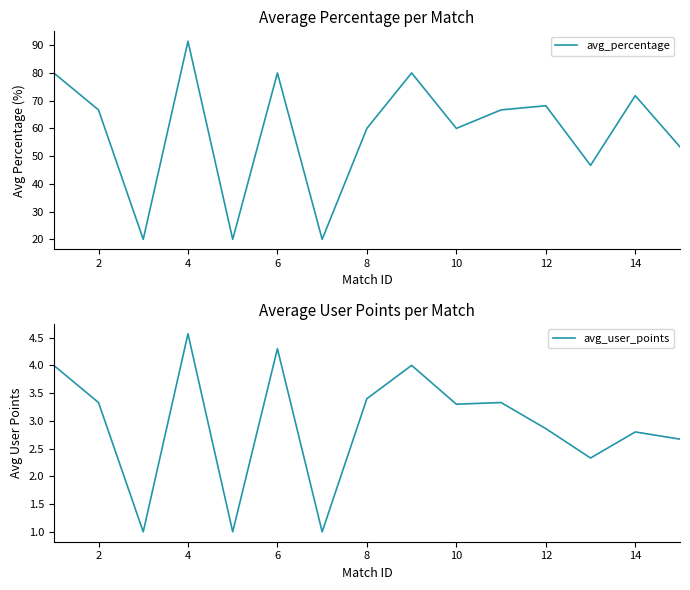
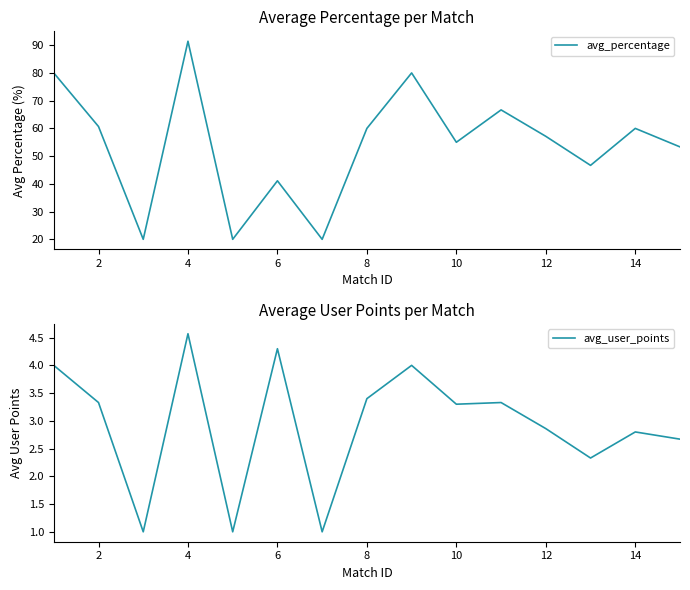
  {
    "Average Percentage per Match": {
-     "2": 67,
+     "2": 61,
      "4": 91,
-     "6": 80,
+     "6": 41,
      "8": 60,
-     "10": 60,
-     "12": 68,
-     "14": 72
+     "10": 55,
+     "12": 57,
+     "14": 60
    },
    "Average User Points per Match": {
      "2": 3.3,
      "4": 4.6,
      "6": 4.3,
      "8": 3.4,
      "10": 3.3,
      "12": 2.9,
      "14": 2.8
    }
  }
